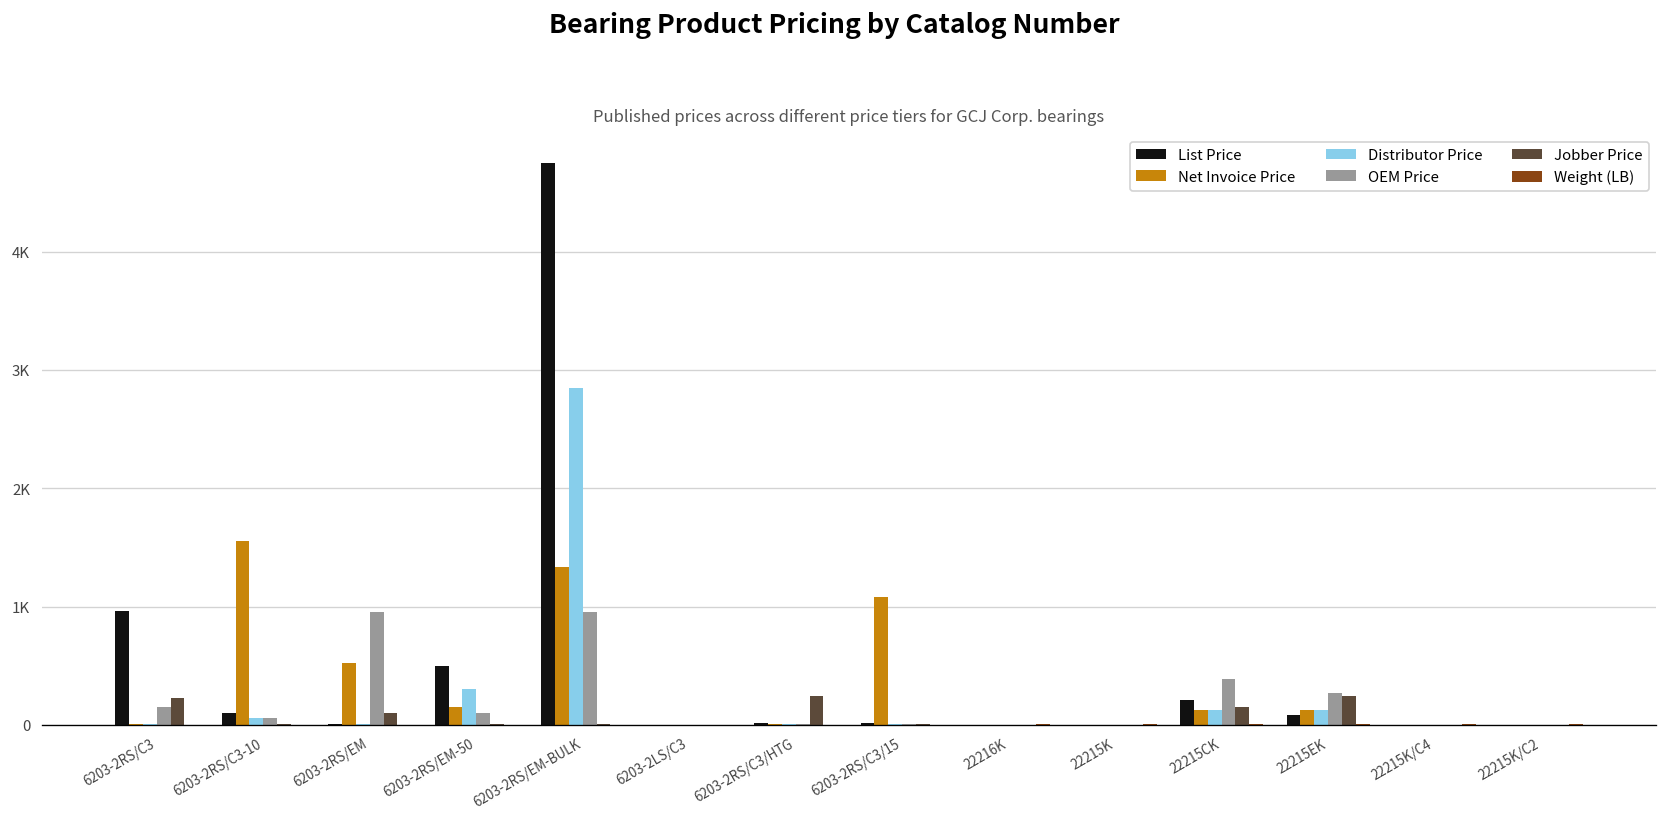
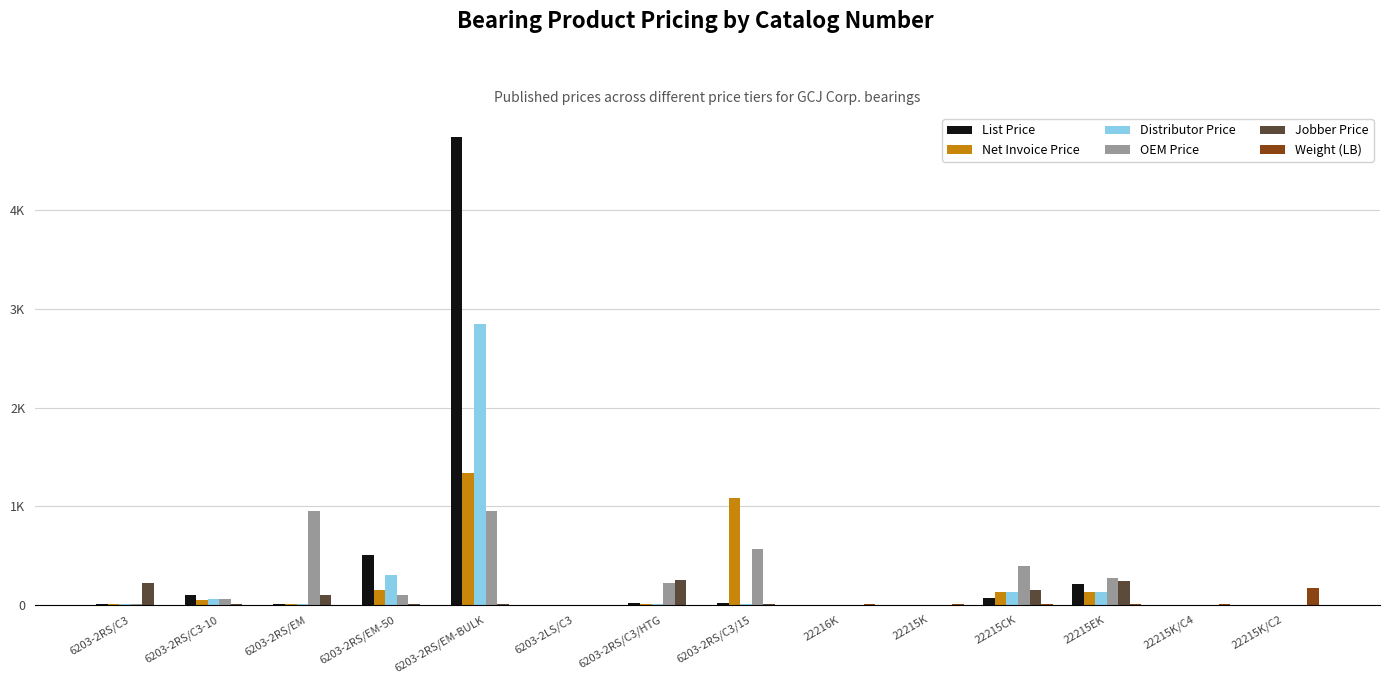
  {
    "List Price": {
-     "6203-2RS/C3": 1000,
+     "6203-2RS/C3": 0,
      "6203-2RS/C3-10": 100,
      "6203-2RS/EM-50": 500,
      "6203-2RS/EM-BULK": 4800,
      "6203-2LS/C3": 0,
      "22216K": 0,
      "22215K": 0,
-     "22215CK": 200,
-     "22215EK": 100,
+     "22215CK": 100,
+     "22215EK": 200,
      "22215K/C4": 0,
      "22215K/C2": 0
    },
    "Net Invoice Price": {
-     "6203-2RS/C3-10": 1600,
-     "6203-2RS/EM": 500,
+     "6203-2RS/C3-10": 0,
+     "6203-2RS/EM": 0,
      "6203-2RS/EM-50": 200,
      "6203-2RS/EM-BULK": 1300,
      "6203-2LS/C3": 0,
      "6203-2RS/C3/15": 1100,
      "22216K": 0,
      "22215K": 0,
      "22215CK": 100,
      "22215EK": 100,
      "22215K/C4": 0,
      "22215K/C2": 0
    },
    "Distributor Price": {
      "6203-2RS/C3-10": 100,
      "6203-2RS/EM-50": 300,
      "6203-2RS/EM-BULK": 2900,
      "6203-2LS/C3": 0,
      "22216K": 0,
      "22215K": 0,
      "22215CK": 100,
      "22215EK": 100,
      "22215K/C4": 0,
      "22215K/C2": 0
    },
    "OEM Price": {
-     "6203-2RS/C3": 200,
+     "6203-2RS/C3": 0,
      "6203-2RS/C3-10": 100,
      "6203-2RS/EM": 1000,
      "6203-2RS/EM-50": 100,
      "6203-2RS/EM-BULK": 1000,
      "6203-2LS/C3": 0,
-     "6203-2RS/C3/HTG": 0,
-     "6203-2RS/C3/15": 0,
+     "6203-2RS/C3/HTG": 200,
+     "6203-2RS/C3/15": 600,
      "22216K": 0,
      "22215K": 0,
      "22215CK": 400,
      "22215EK": 300,
      "22215K/C4": 0,
      "22215K/C2": 0
    },
    "Jobber Price": {
      "6203-2RS/C3": 200,
      "6203-2RS/EM": 100,
      "6203-2LS/C3": 0,
      "6203-2RS/C3/HTG": 200,
      "22216K": 0,
      "22215K": 0,
      "22215CK": 100,
      "22215EK": 200,
      "22215K/C4": 0,
      "22215K/C2": 0
    },
    "Weight (LB)": {
-     "22215K/C2": 0
+     "22215K/C2": 200
    }
  }
